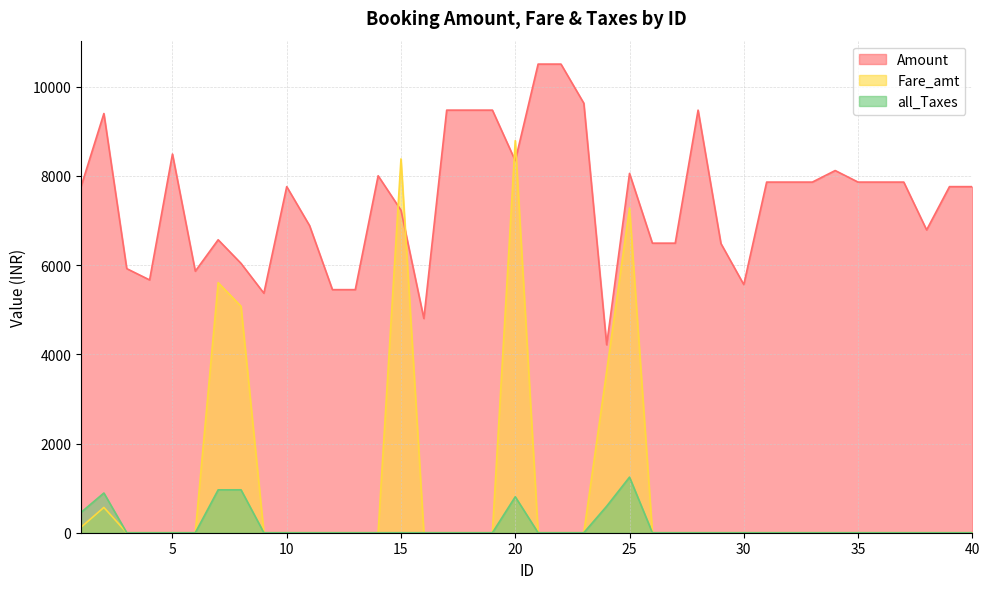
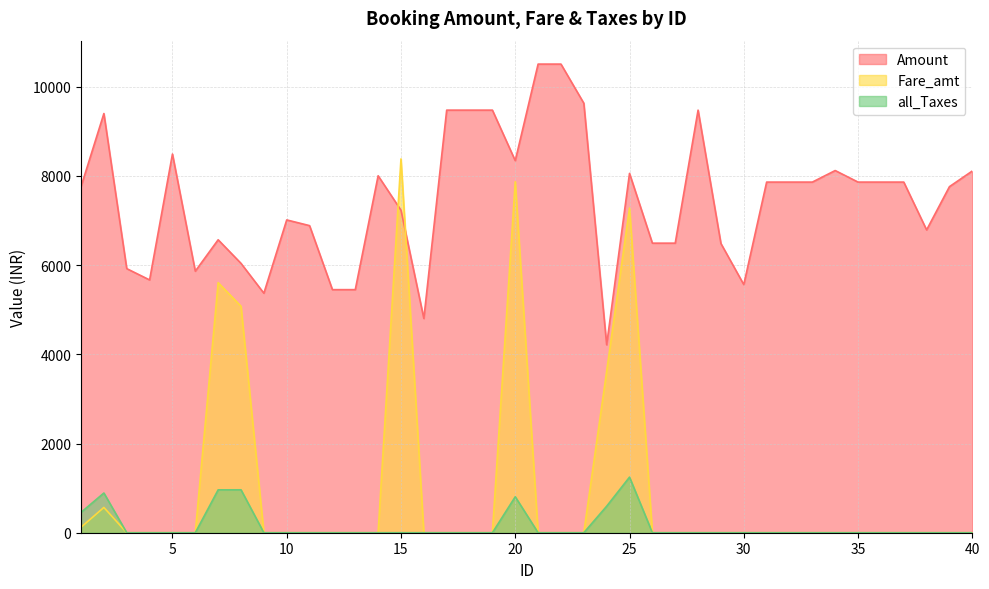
  {
    "Amount": {
      "5": 8500,
-     "10": 7800,
+     "10": 7000,
      "15": 7200,
      "20": 8300,
      "25": 8100,
      "30": 5600,
      "35": 7900,
-     "40": 7800
+     "40": 8100
    },
    "Fare_amt": {
      "15": 8400,
-     "20": 8800,
+     "20": 7900,
      "25": 7300
    },
    "all_Taxes": {
      "15": 0,
      "20": 800,
      "25": 1200
    }
  }
